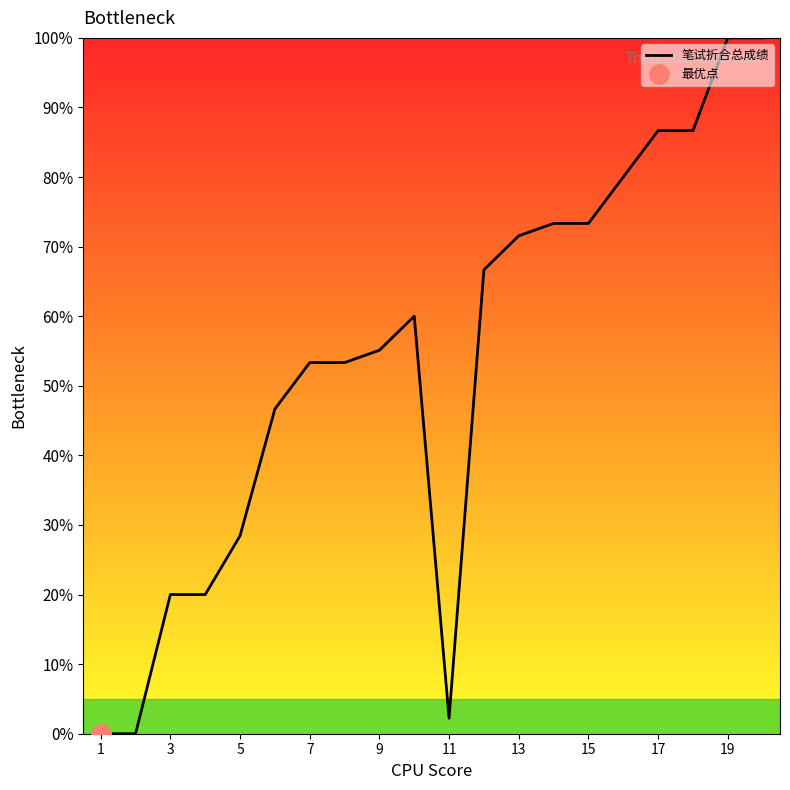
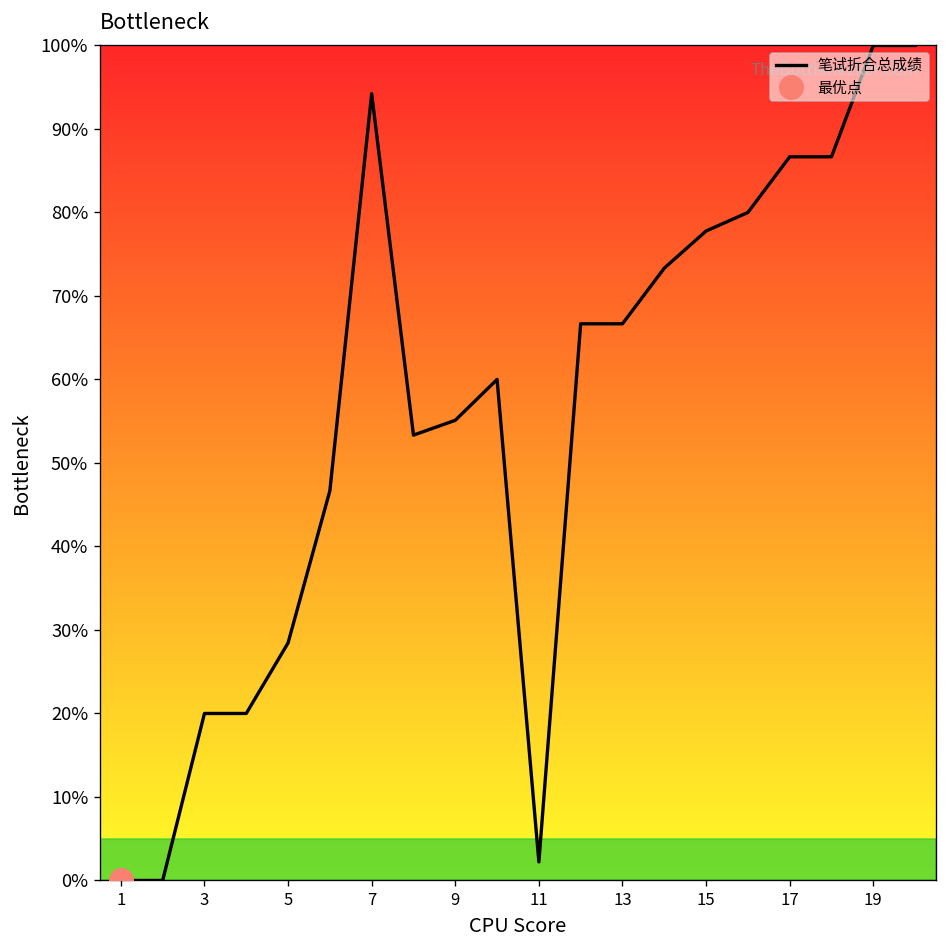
  {
    "笔试折合总成绩": {
      "3": "20%",
      "5": "28%",
-     "7": "53%",
+     "7": "94%",
      "9": "55%",
-     "13": "72%",
-     "15": "73%",
+     "13": "67%",
+     "15": "78%",
      "17": "87%",
      "19": "100%"
    }
  }
